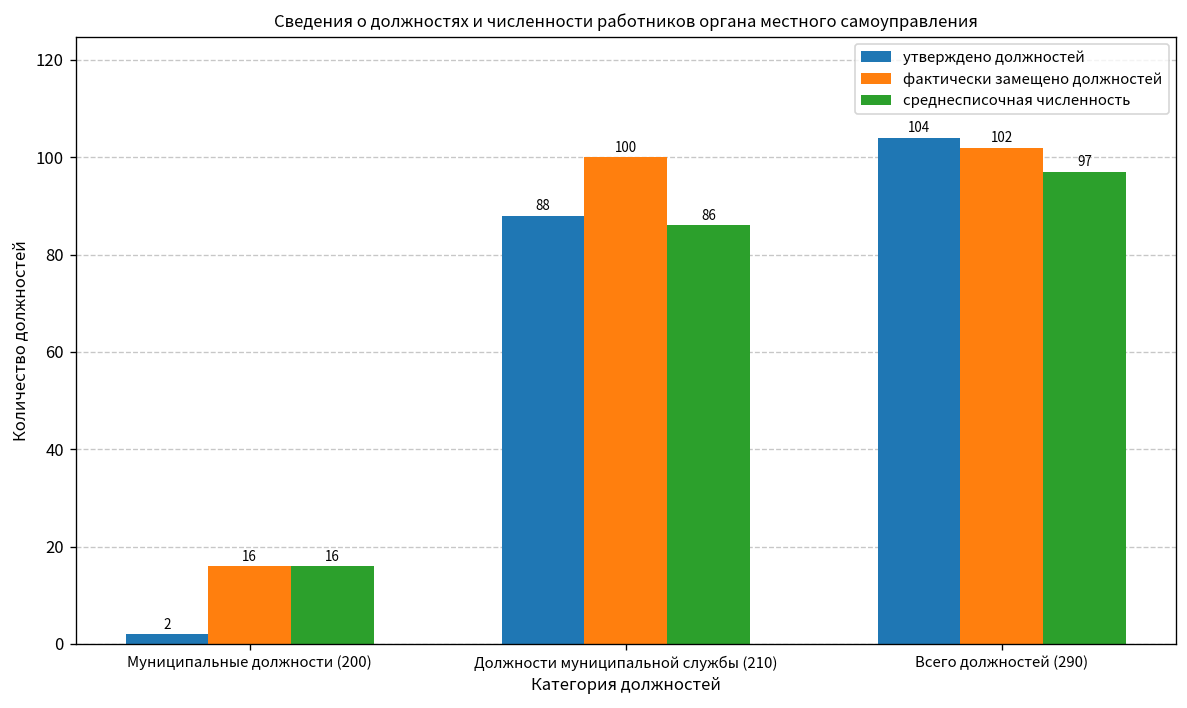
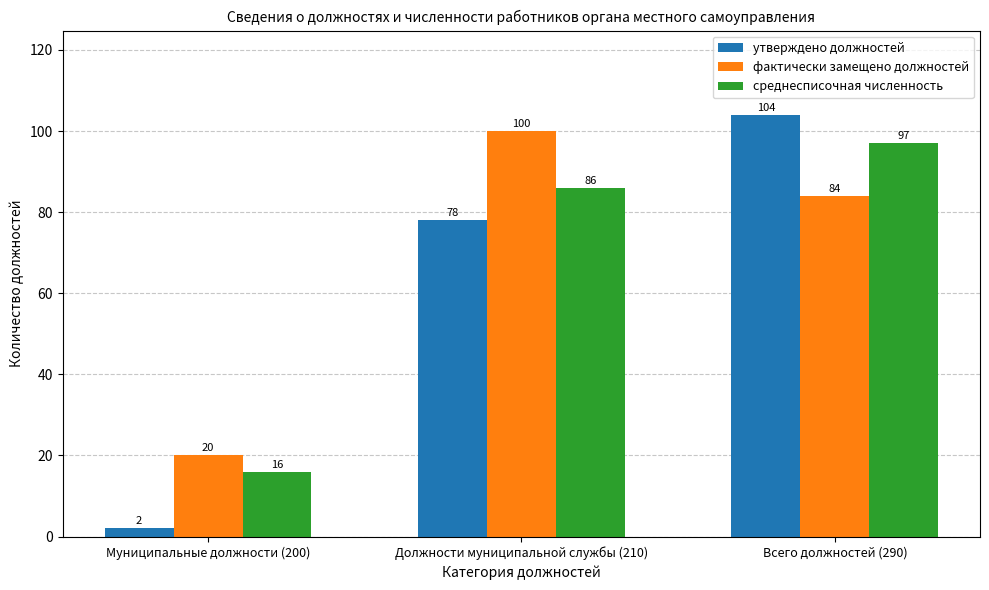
  {
    "утверждено должностей": {
      "Муниципальные должности (200)": 2,
-     "Должности муниципальной службы (210)": 88,
+     "Должности муниципальной службы (210)": 78,
      "Всего должностей (290)": 104
    },
    "фактически замещено должностей": {
-     "Муниципальные должности (200)": 16,
+     "Муниципальные должности (200)": 20,
      "Должности муниципальной службы (210)": 100,
-     "Всего должностей (290)": 102
+     "Всего должностей (290)": 84
    },
    "среднесписочная численность": {
      "Муниципальные должности (200)": 16,
      "Должности муниципальной службы (210)": 86,
      "Всего должностей (290)": 97
    }
  }
